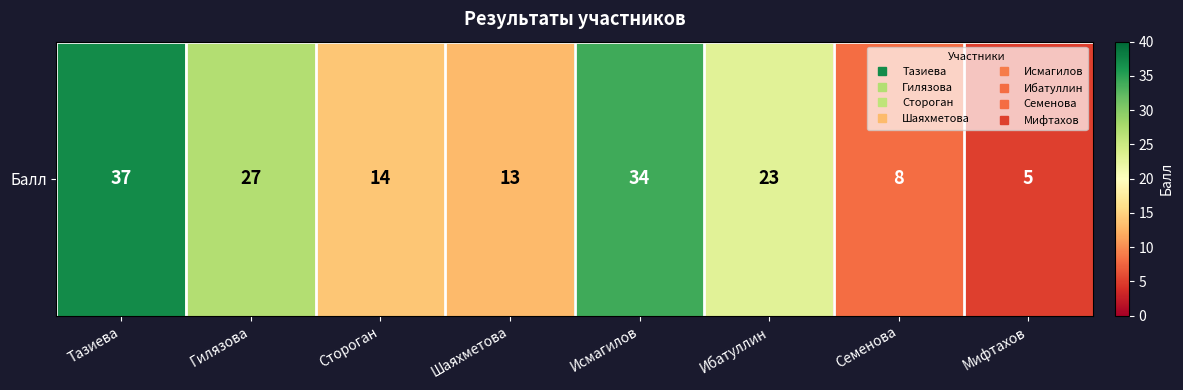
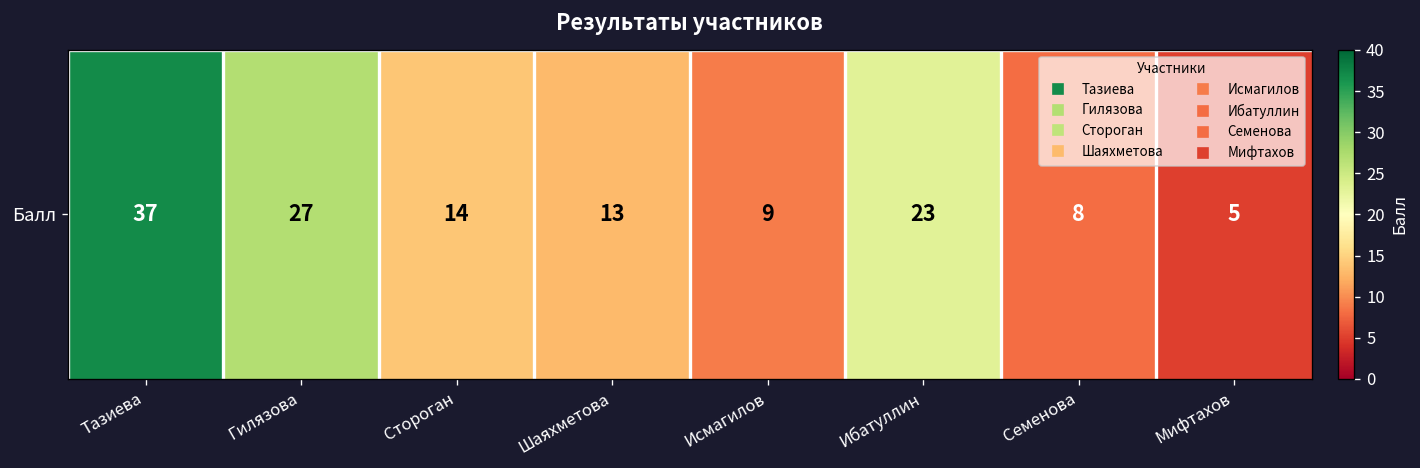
  {
    "Балл": {
      "Тазиева": 37,
      "Гилязова": 27,
      "Стороган": 14,
      "Шаяхметова": 13,
-     "Исмагилов": 34,
+     "Исмагилов": 9,
      "Ибатуллин": 23,
      "Семенова": 8,
      "Мифтахов": 5
    }
  }
